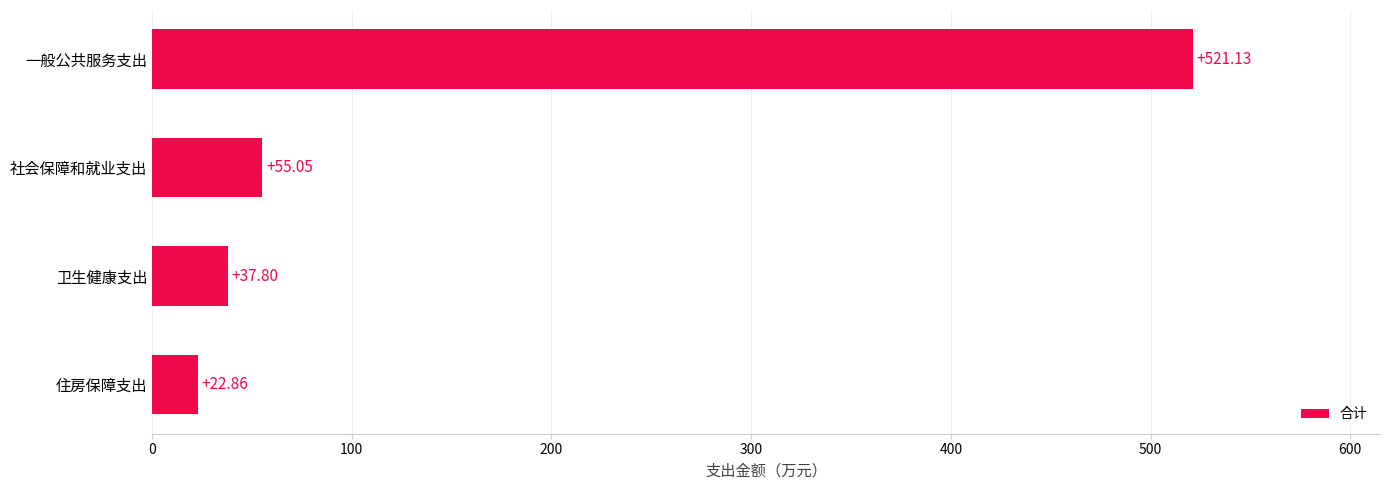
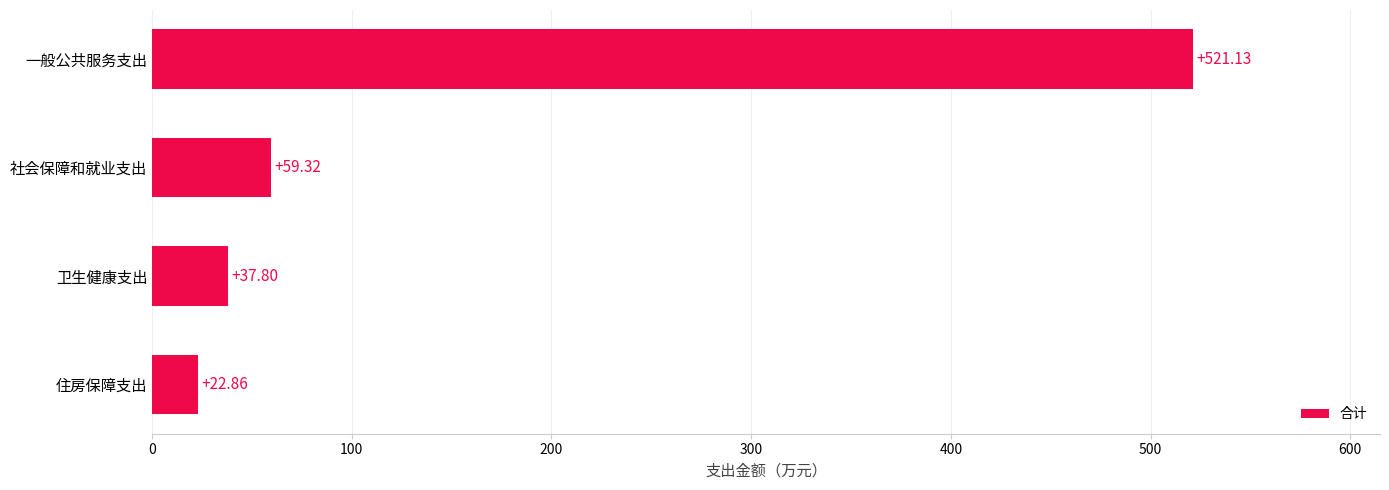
  {
    "一般公共服务支出": "+521.13",
-   "社会保障和就业支出": "+55.05",
+   "社会保障和就业支出": "+59.32",
    "卫生健康支出": "+37.80",
    "住房保障支出": "+22.86"
  }
